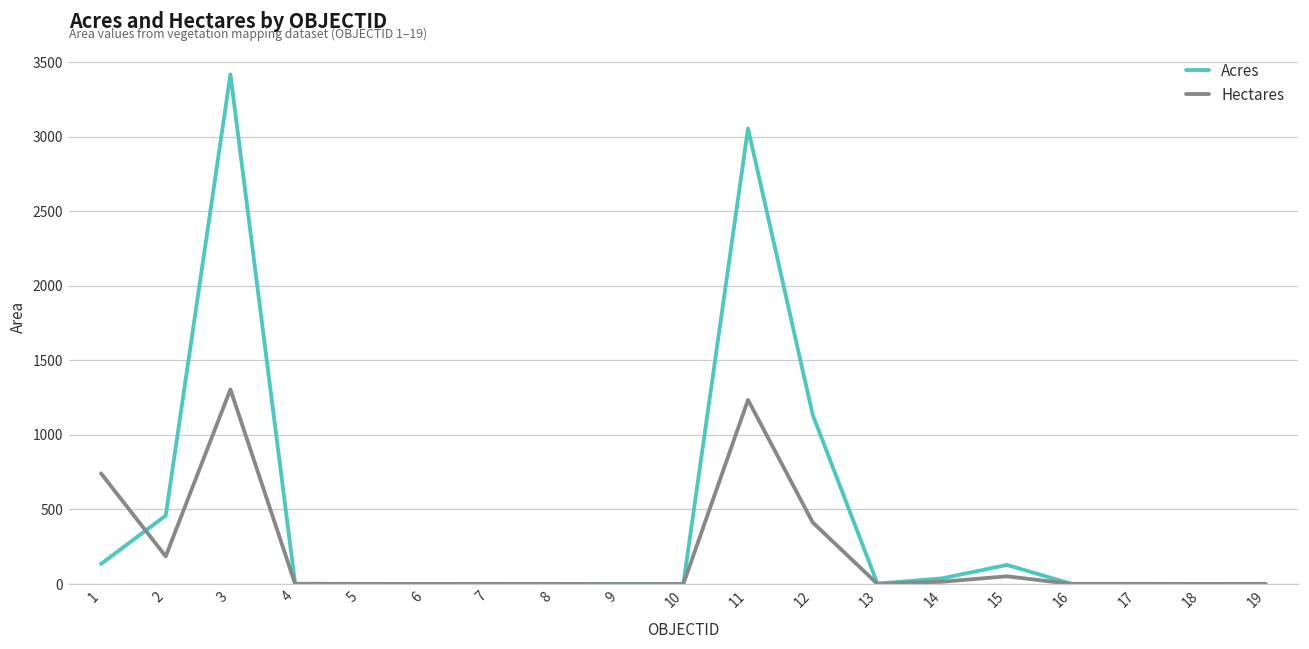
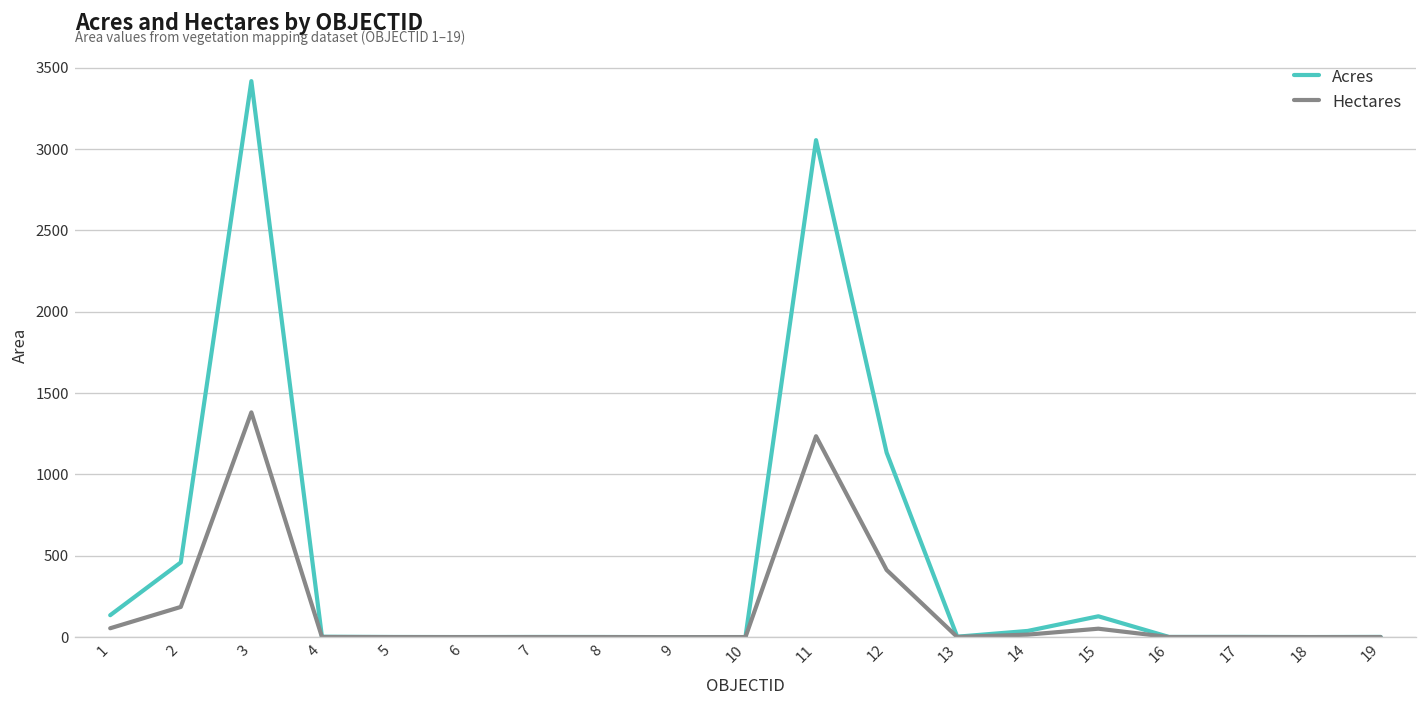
  {
    "Acres": {
      "1": 130,
      "2": 460,
      "3": 3420,
      "11": 3050,
      "12": 1130,
      "14": 40,
      "15": 130
    },
    "Hectares": {
-     "1": 740,
+     "1": 50,
      "2": 190,
-     "3": 1300,
+     "3": 1380,
      "11": 1230,
      "12": 410,
      "14": 20,
      "15": 50
    }
  }
